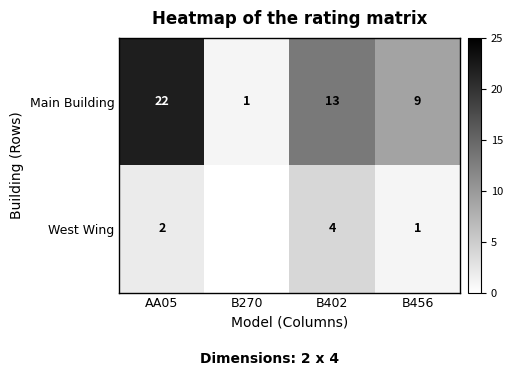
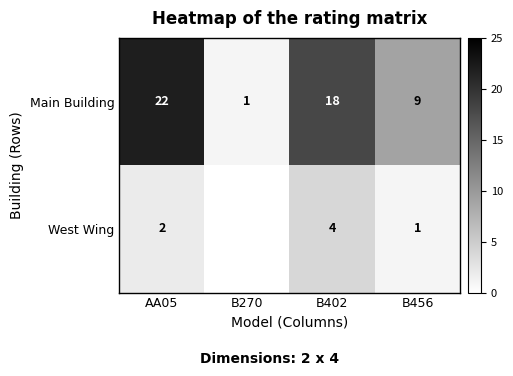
  {
    "Main Building": {
      "AA05": 22,
      "B270": 1,
-     "B402": 13,
+     "B402": 18,
      "B456": 9
    },
    "West Wing": {
      "AA05": 2,
      "B402": 4,
      "B456": 1
    }
  }
